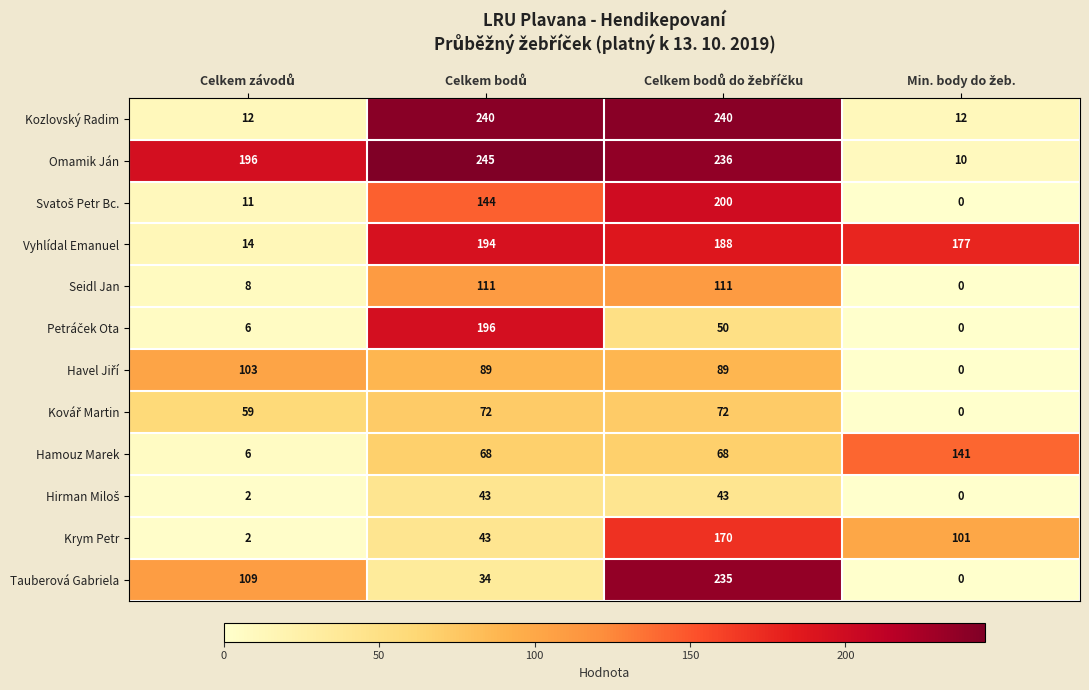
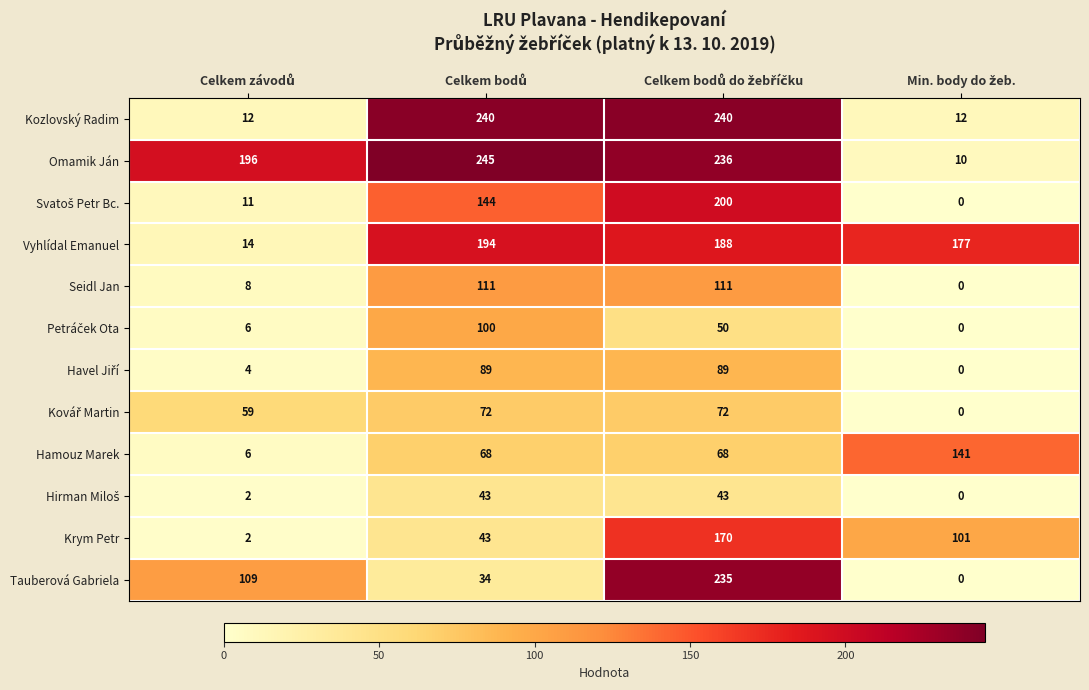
  {
    "Kozlovský Radim": {
      "Celkem závodů": 12,
      "Celkem bodů": 240,
      "Celkem bodů do žebříčku": 240,
      "Min. body do žeb.": 12
    },
    "Omamik Ján": {
      "Celkem závodů": 196,
      "Celkem bodů": 245,
      "Celkem bodů do žebříčku": 236,
      "Min. body do žeb.": 10
    },
    "Svatoš Petr Bc.": {
      "Celkem závodů": 11,
      "Celkem bodů": 144,
      "Celkem bodů do žebříčku": 200,
      "Min. body do žeb.": 0
    },
    "Vyhlídal Emanuel": {
      "Celkem závodů": 14,
      "Celkem bodů": 194,
      "Celkem bodů do žebříčku": 188,
      "Min. body do žeb.": 177
    },
    "Seidl Jan": {
      "Celkem závodů": 8,
      "Celkem bodů": 111,
      "Celkem bodů do žebříčku": 111,
      "Min. body do žeb.": 0
    },
    "Petráček Ota": {
      "Celkem závodů": 6,
-     "Celkem bodů": 196,
+     "Celkem bodů": 100,
      "Celkem bodů do žebříčku": 50,
      "Min. body do žeb.": 0
    },
    "Havel Jiří": {
-     "Celkem závodů": 103,
+     "Celkem závodů": 4,
      "Celkem bodů": 89,
      "Celkem bodů do žebříčku": 89,
      "Min. body do žeb.": 0
    },
    "Kovář Martin": {
      "Celkem závodů": 59,
      "Celkem bodů": 72,
      "Celkem bodů do žebříčku": 72,
      "Min. body do žeb.": 0
    },
    "Hamouz Marek": {
      "Celkem závodů": 6,
      "Celkem bodů": 68,
      "Celkem bodů do žebříčku": 68,
      "Min. body do žeb.": 141
    },
    "Hirman Miloš": {
      "Celkem závodů": 2,
      "Celkem bodů": 43,
      "Celkem bodů do žebříčku": 43,
      "Min. body do žeb.": 0
    },
    "Krym Petr": {
      "Celkem závodů": 2,
      "Celkem bodů": 43,
      "Celkem bodů do žebříčku": 170,
      "Min. body do žeb.": 101
    },
    "Tauberová Gabriela": {
      "Celkem závodů": 109,
      "Celkem bodů": 34,
      "Celkem bodů do žebříčku": 235,
      "Min. body do žeb.": 0
    }
  }
